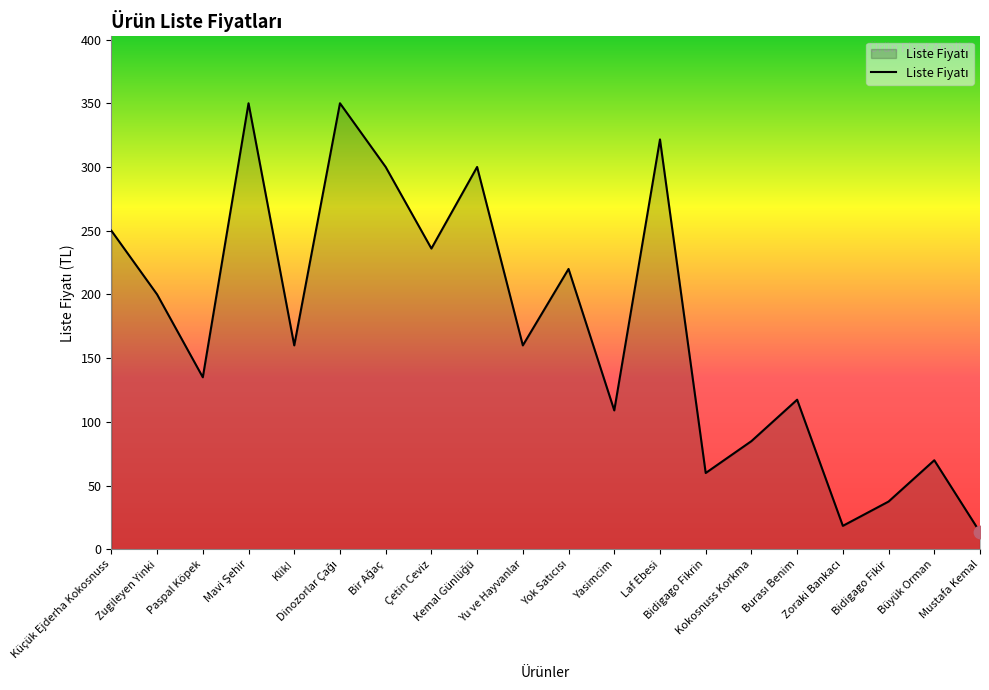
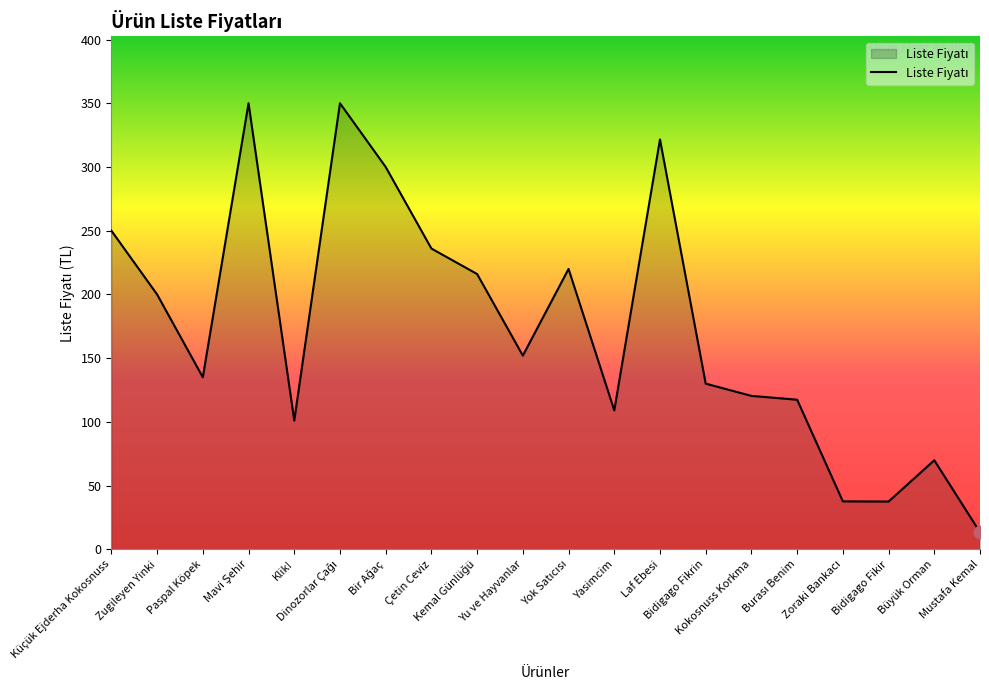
  {
    "Liste Fiyatı": {
      "Küçük Ejderha Kokosnuss": 250,
      "Zugileyen Yinki": 200,
      "Paspal Köpek": 135,
      "Mavi Şehir": 350,
-     "Klik!": 160,
+     "Klik!": 101,
      "Dinozorlar Çağı": 350,
      "Bir Ağaç": 300,
      "Çetin Ceviz": 236,
-     "Kemal Günlüğü": 300,
-     "Yu ve Hayvanlar": 160,
+     "Kemal Günlüğü": 216,
+     "Yu ve Hayvanlar": 152,
      "Yok Satıcısı": 220,
      "Yasimcim": 109,
      "Laf Ebesi": 322,
-     "Bidigago Fikrin": 60,
-     "Kokosnuss Korkma": 85,
+     "Bidigago Fikrin": 130,
+     "Kokosnuss Korkma": 120,
      "Burası Benim": 117,
-     "Zoraki Bankacı": 18,
+     "Zoraki Bankacı": 38,
      "Bidigago Fikir": 38,
      "Büyük Orman": 70
    }
  }
